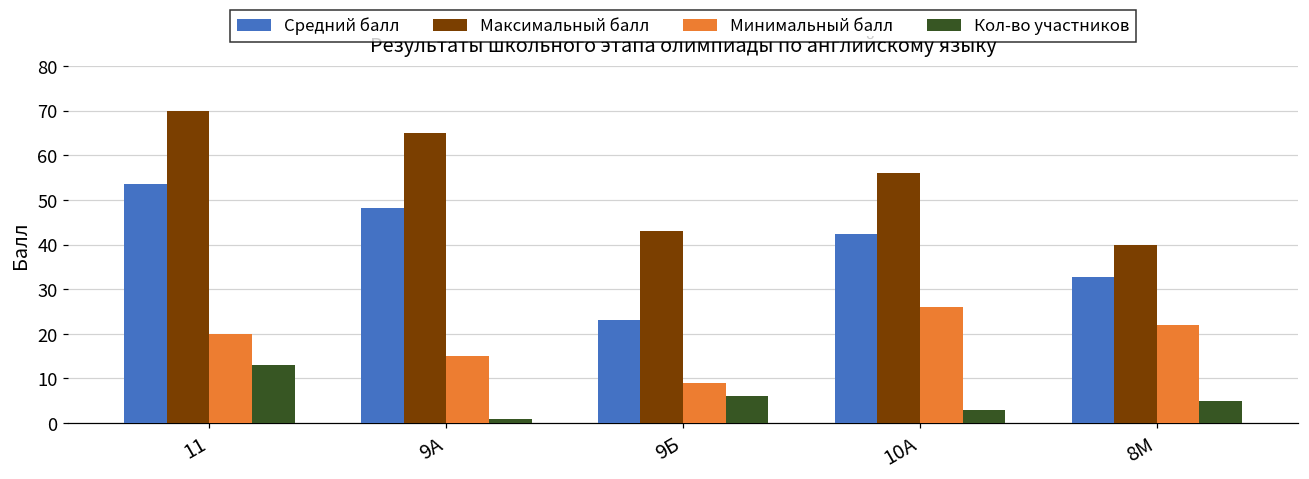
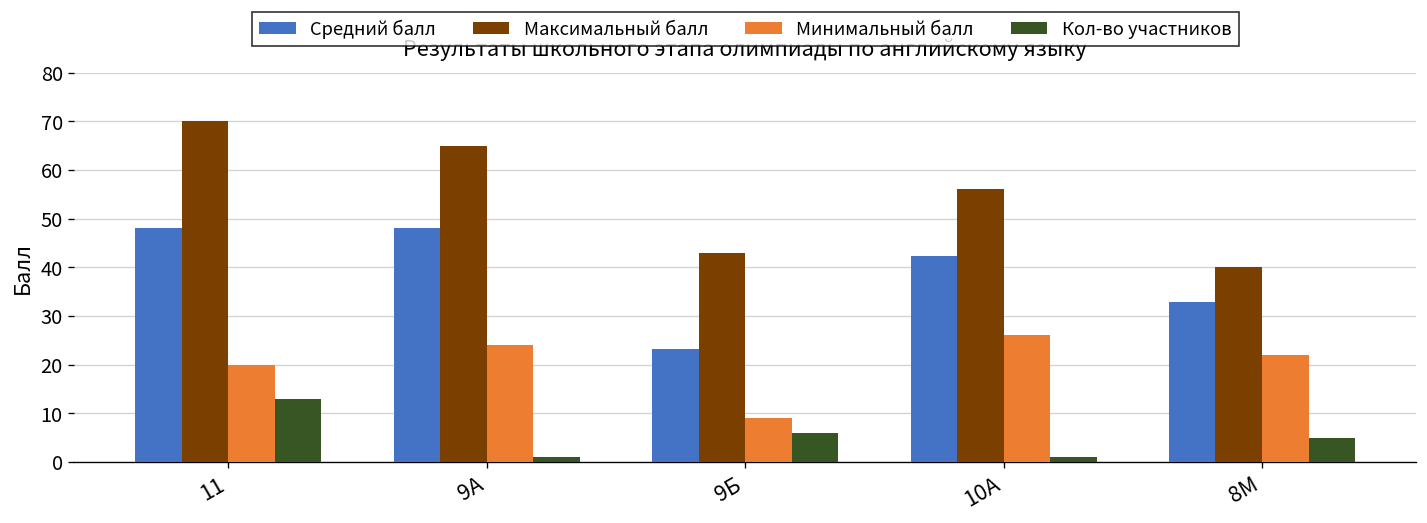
  {
    "Средний балл": {
-     "11": 54,
+     "11": 48,
      "9А": 48,
      "9Б": 23,
      "10А": 42,
      "8М": 33
    },
    "Максимальный балл": {
      "11": 70,
      "9А": 65,
      "9Б": 43,
      "10А": 56,
      "8М": 40
    },
    "Минимальный балл": {
      "11": 20,
-     "9А": 15,
+     "9А": 24,
      "9Б": 9,
      "10А": 26,
      "8М": 22
    },
    "Кол-во участников": {
      "11": 13,
      "9А": 1,
      "9Б": 6,
-     "10А": 3,
+     "10А": 1,
      "8М": 5
    }
  }
